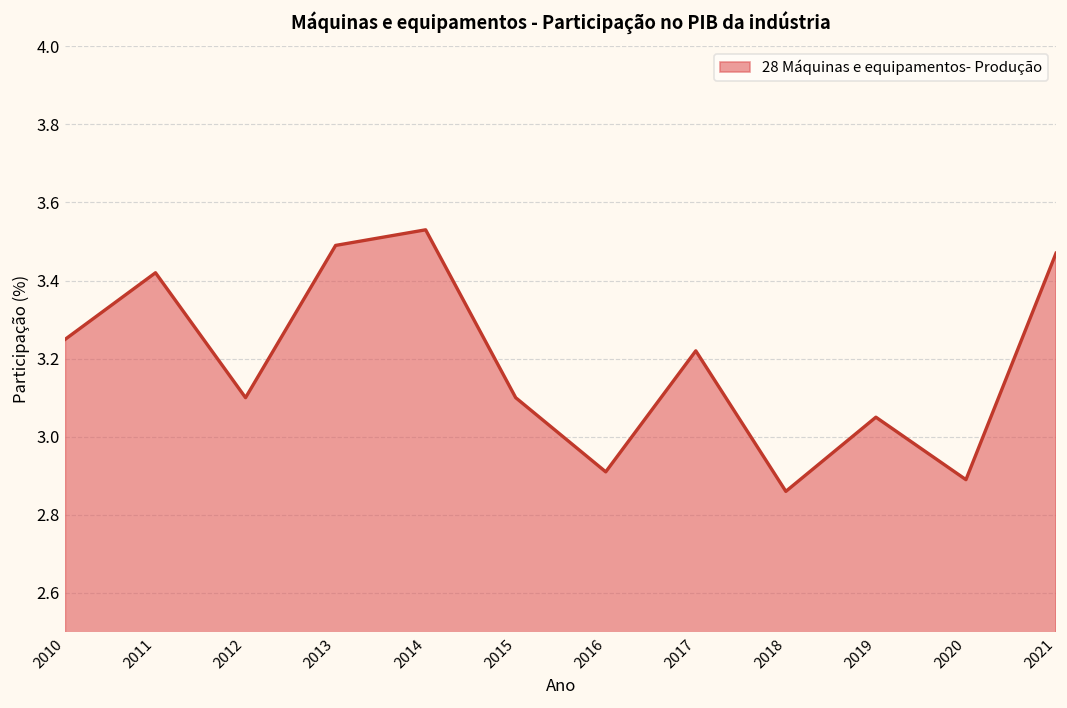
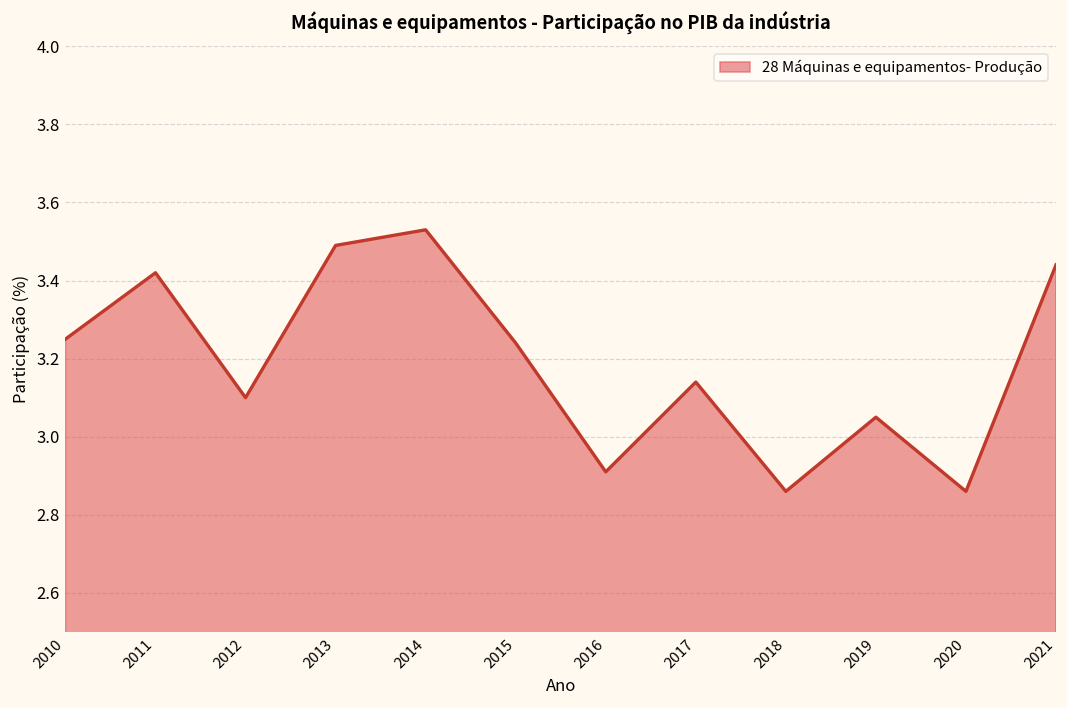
  {
    "2010": 3.25,
    "2011": 3.42,
    "2012": 3.10,
    "2013": 3.49,
    "2014": 3.53,
-   "2015": 3.10,
+   "2015": 3.24,
    "2016": 2.91,
-   "2017": 3.22,
+   "2017": 3.14,
    "2018": 2.86,
    "2019": 3.05,
-   "2020": 2.89,
-   "2021": 3.47
+   "2020": 2.86,
+   "2021": 3.44
  }
